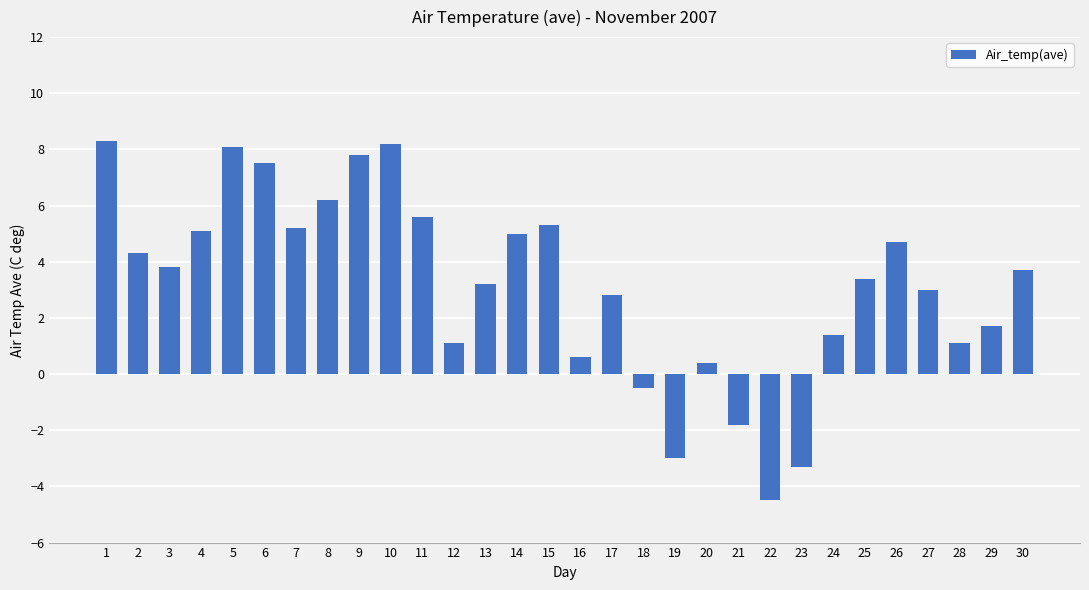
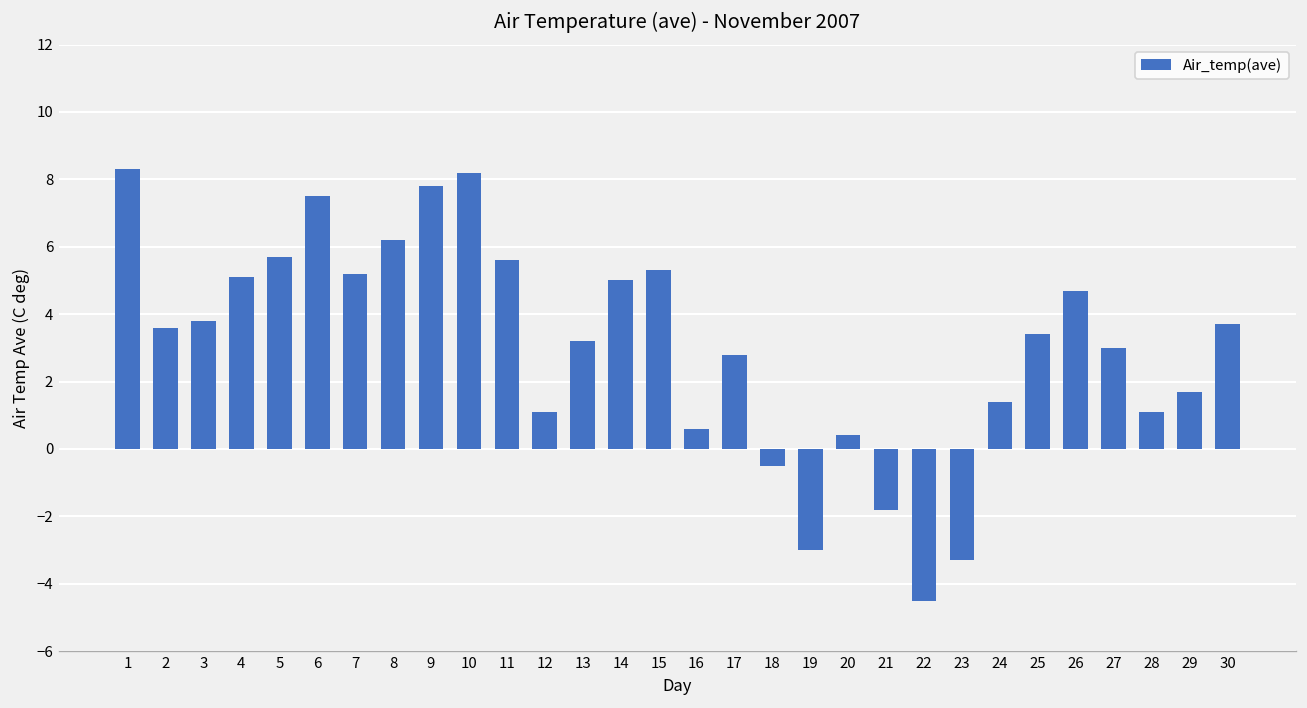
  {
    "1": 8.3,
-   "2": 4.3,
+   "2": 3.6,
    "3": 3.8,
    "4": 5.1,
-   "5": 8.1,
+   "5": 5.7,
    "6": 7.5,
    "7": 5.2,
    "8": 6.2,
    "9": 7.8,
    "10": 8.2,
    "11": 5.6,
    "12": 1.1,
    "13": 3.2,
    "14": 5.0,
    "15": 5.3,
    "16": 0.6,
    "17": 2.8,
    "18": -0.5,
    "19": -3.0,
    "20": 0.4,
    "21": -1.8,
    "22": -4.5,
    "23": -3.3,
    "24": 1.4,
    "25": 3.4,
    "26": 4.7,
    "27": 3.0,
    "28": 1.1,
    "29": 1.7,
    "30": 3.7
  }
